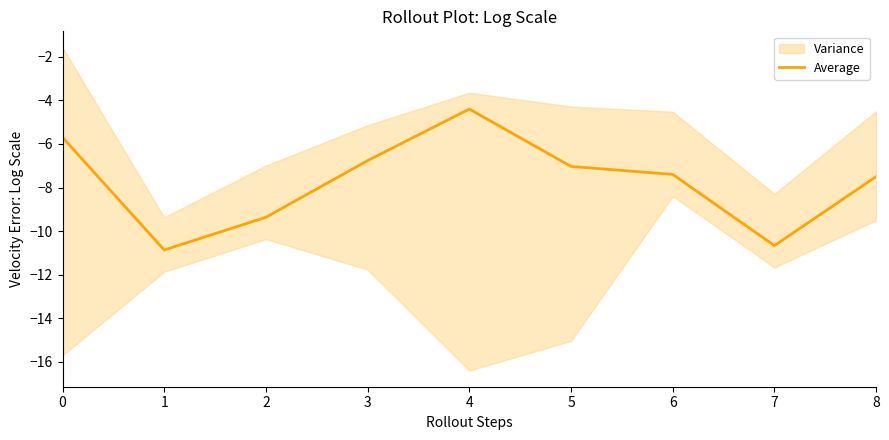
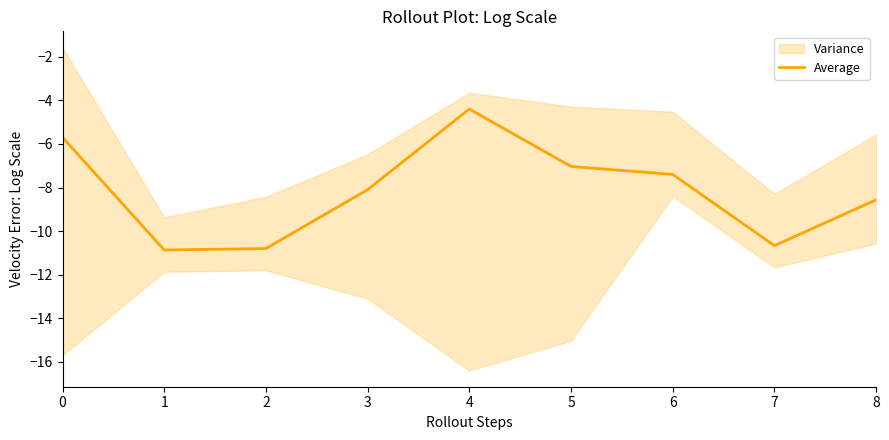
  {
    "Average": {
      "0": -5.7,
      "1": -10.9,
-     "2": -9.4,
-     "3": -6.8,
+     "2": -10.8,
+     "3": -8.1,
      "4": -4.4,
      "5": -7.0,
      "6": -7.4,
      "7": -10.7,
-     "8": -7.5
+     "8": -8.6
    }
  }
